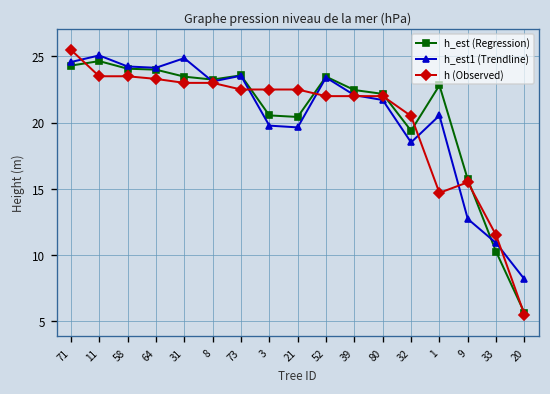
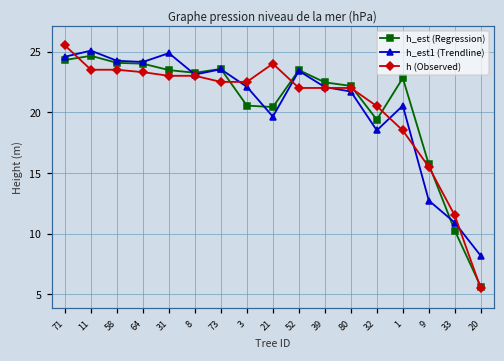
  {
    "h_est (Regression)": {
      "71": 24.3,
      "11": 24.6,
      "31": 23.5,
      "3": 20.5,
      "21": 20.4,
      "39": 22.5,
      "32": 19.4,
      "1": 22.8,
      "33": 10.3
    },
    "h_est1 (Trendline)": {
      "71": 24.6,
      "11": 25.1,
      "31": 24.9,
-     "3": 19.8,
+     "3": 22.1,
      "21": 19.6,
      "80": 21.7,
      "32": 18.5,
      "1": 20.5,
      "9": 12.7,
      "33": 10.9,
      "20": 8.2
    },
    "h (Observed)": {
      "71": 25.5,
      "11": 23.5,
      "58": 23.5,
      "64": 23.3,
      "31": 23.0,
      "73": 22.5,
      "3": 22.5,
-     "21": 22.5,
+     "21": 24.0,
      "52": 22.0,
      "32": 20.5,
-     "1": 14.7,
+     "1": 18.5,
      "33": 11.5
    }
  }
